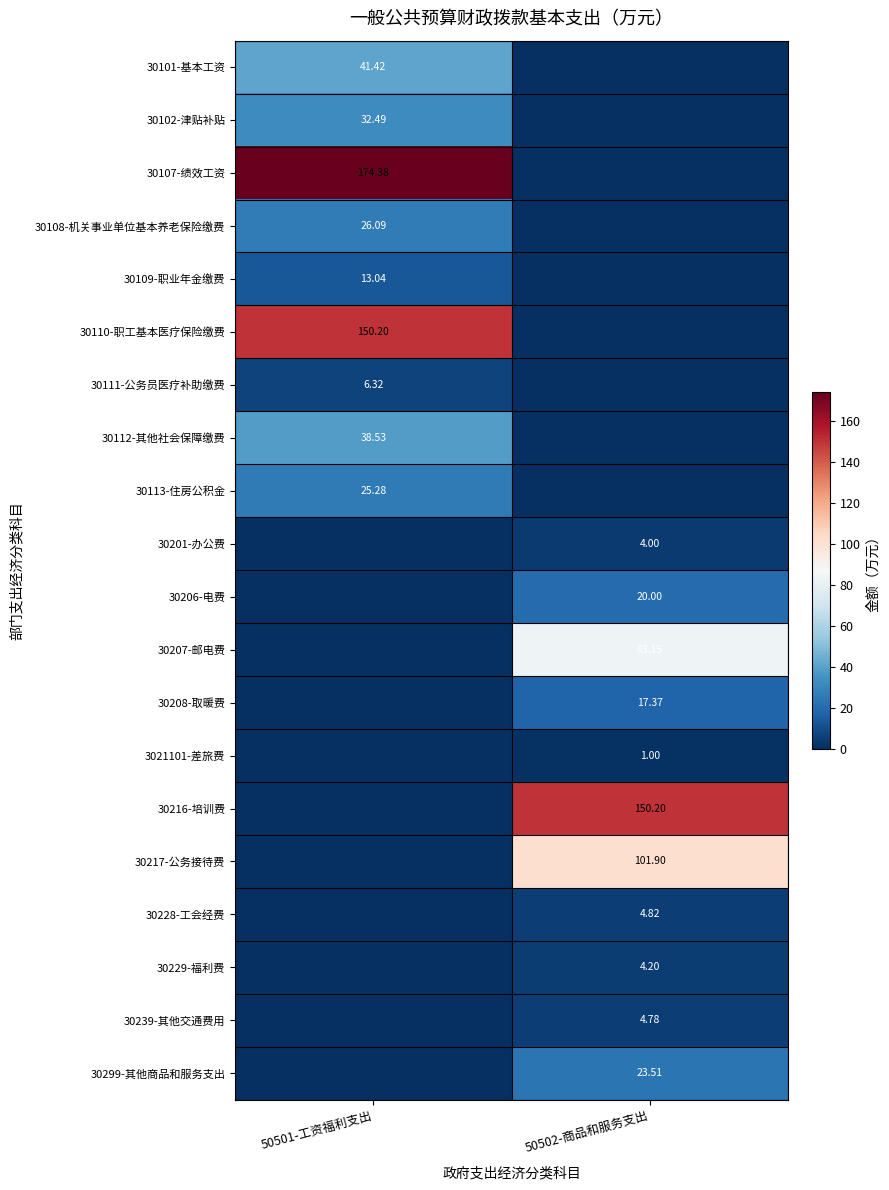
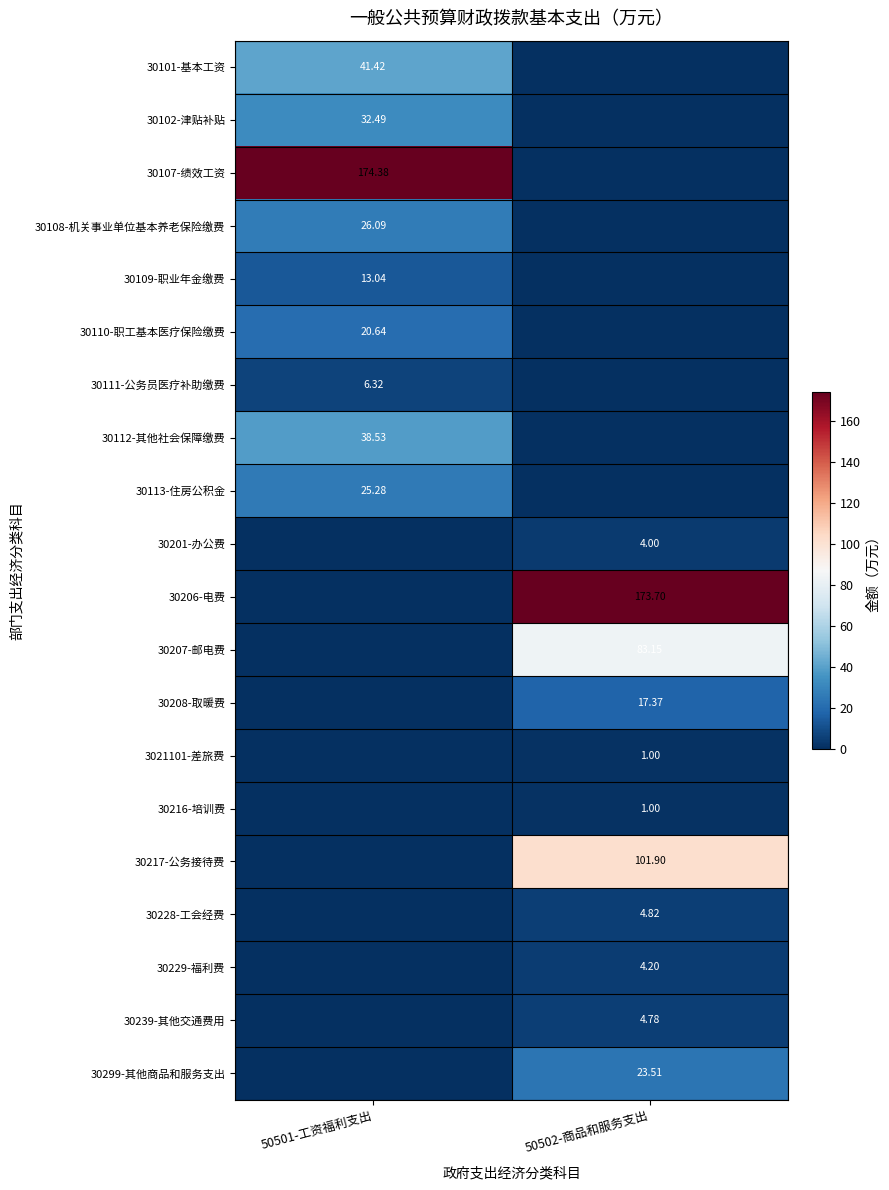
  {
    "30101-基本工资": {
      "50501-工资福利支出": 41.42
    },
    "30102-津贴补贴": {
      "50501-工资福利支出": 32.49
    },
    "30107-绩效工资": {
      "50501-工资福利支出": 174.38
    },
    "30108-机关事业单位基本养老保险缴费": {
      "50501-工资福利支出": 26.09
    },
    "30109-职业年金缴费": {
      "50501-工资福利支出": 13.04
    },
    "30110-职工基本医疗保险缴费": {
-     "50501-工资福利支出": 150.20
+     "50501-工资福利支出": 20.64
    },
    "30111-公务员医疗补助缴费": {
      "50501-工资福利支出": 6.32
    },
    "30112-其他社会保障缴费": {
      "50501-工资福利支出": 38.53
    },
    "30113-住房公积金": {
      "50501-工资福利支出": 25.28
    },
    "30201-办公费": {
      "50502-商品和服务支出": 4.00
    },
    "30206-电费": {
-     "50502-商品和服务支出": 20.00
+     "50502-商品和服务支出": 173.70
    },
    "30208-取暖费": {
      "50502-商品和服务支出": 17.37
    },
    "3021101-差旅费": {
      "50502-商品和服务支出": 1.00
    },
    "30216-培训费": {
-     "50502-商品和服务支出": 150.20
+     "50502-商品和服务支出": 1.00
    },
    "30217-公务接待费": {
      "50502-商品和服务支出": 101.90
    },
    "30228-工会经费": {
      "50502-商品和服务支出": 4.82
    },
    "30229-福利费": {
      "50502-商品和服务支出": 4.20
    },
    "30239-其他交通费用": {
      "50502-商品和服务支出": 4.78
    },
    "30299-其他商品和服务支出": {
      "50502-商品和服务支出": 23.51
    }
  }
